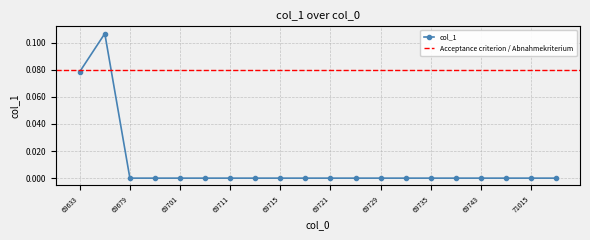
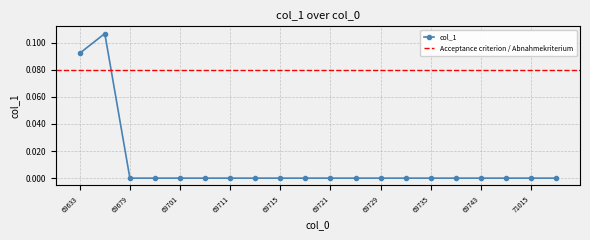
  {
-   "69633": 0.079,
+   "69633": 0.092,
    "69679": 0.000,
    "69701": 0.000,
    "69711": 0.000,
    "69715": 0.000,
    "69721": 0.000,
    "69729": 0.000,
    "69735": 0.000,
    "69743": 0.000,
    "71015": 0.000
  }
